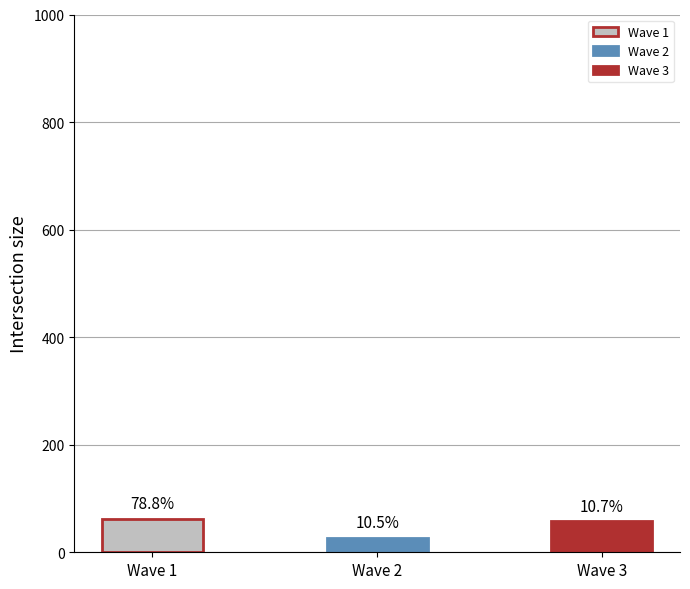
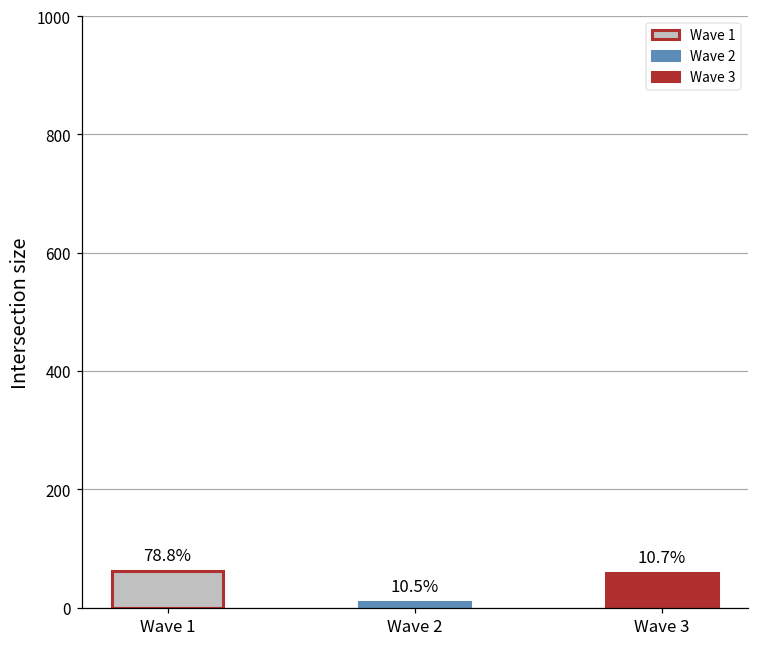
  {
-   "Wave 2": 30
+   "Wave 2": 10
  }
